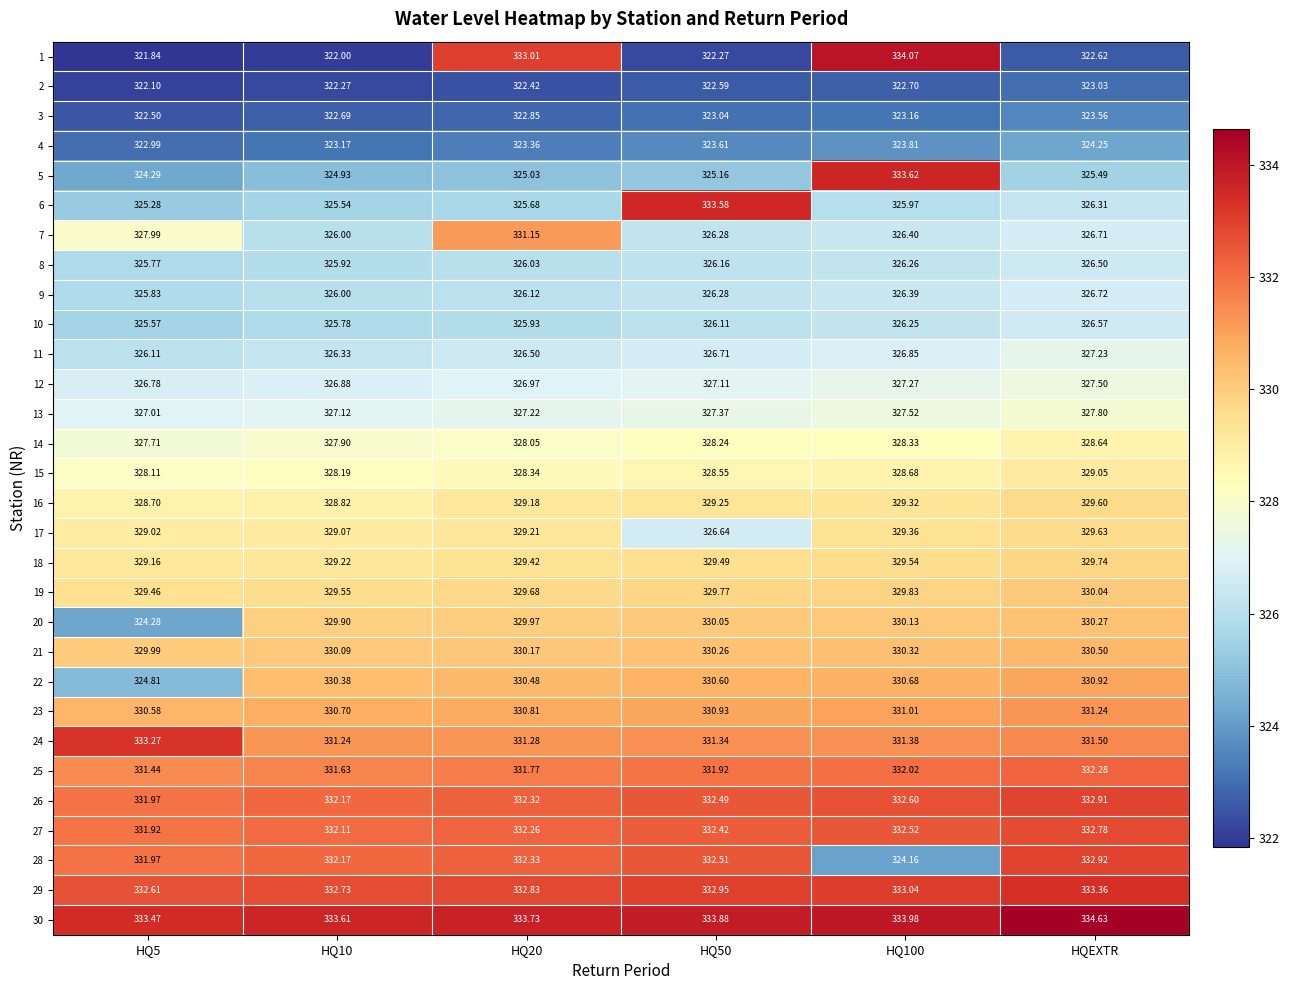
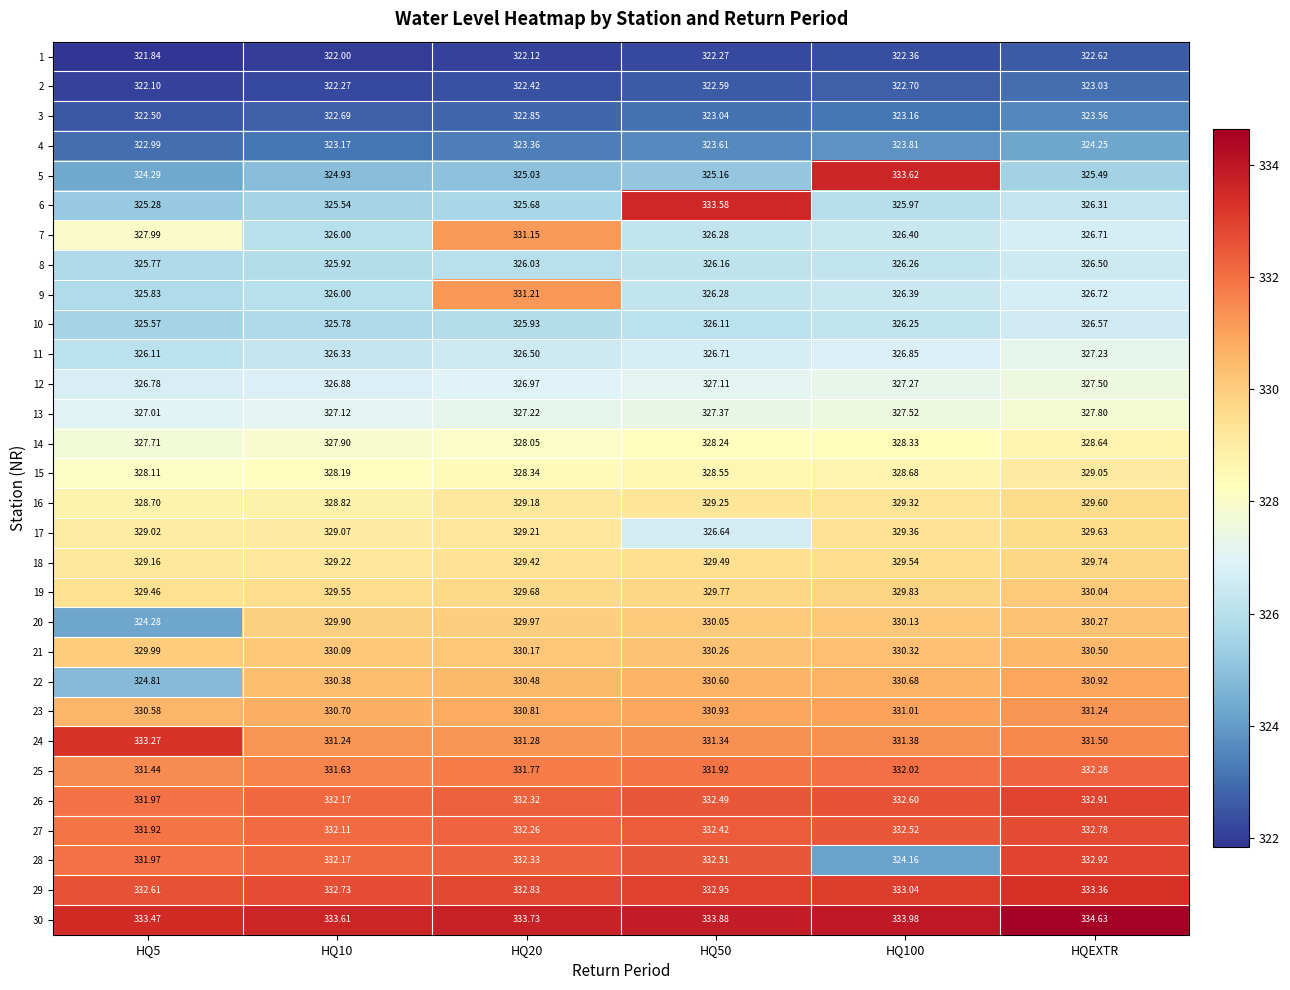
  {
    "1": {
      "HQ5": 321.84,
      "HQ10": 322.00,
-     "HQ20": 333.01,
+     "HQ20": 322.12,
      "HQ50": 322.27,
-     "HQ100": 334.07,
+     "HQ100": 322.36,
      "HQEXTR": 322.62
    },
    "2": {
      "HQ5": 322.10,
      "HQ10": 322.27,
      "HQ20": 322.42,
      "HQ50": 322.59,
      "HQ100": 322.70,
      "HQEXTR": 323.03
    },
    "3": {
      "HQ5": 322.50,
      "HQ10": 322.69,
      "HQ20": 322.85,
      "HQ50": 323.04,
      "HQ100": 323.16,
      "HQEXTR": 323.56
    },
    "4": {
      "HQ5": 322.99,
      "HQ10": 323.17,
      "HQ20": 323.36,
      "HQ50": 323.61,
      "HQ100": 323.81,
      "HQEXTR": 324.25
    },
    "5": {
      "HQ5": 324.29,
      "HQ10": 324.93,
      "HQ20": 325.03,
      "HQ50": 325.16,
      "HQ100": 333.62,
      "HQEXTR": 325.49
    },
    "6": {
      "HQ5": 325.28,
      "HQ10": 325.54,
      "HQ20": 325.68,
      "HQ50": 333.58,
      "HQ100": 325.97,
      "HQEXTR": 326.31
    },
    "7": {
      "HQ5": 327.99,
      "HQ10": 326.00,
      "HQ20": 331.15,
      "HQ50": 326.28,
      "HQ100": 326.40,
      "HQEXTR": 326.71
    },
    "8": {
      "HQ5": 325.77,
      "HQ10": 325.92,
      "HQ20": 326.03,
      "HQ50": 326.16,
      "HQ100": 326.26,
      "HQEXTR": 326.50
    },
    "9": {
      "HQ5": 325.83,
      "HQ10": 326.00,
-     "HQ20": 326.12,
+     "HQ20": 331.21,
      "HQ50": 326.28,
      "HQ100": 326.39,
      "HQEXTR": 326.72
    },
    "10": {
      "HQ5": 325.57,
      "HQ10": 325.78,
      "HQ20": 325.93,
      "HQ50": 326.11,
      "HQ100": 326.25,
      "HQEXTR": 326.57
    },
    "11": {
      "HQ5": 326.11,
      "HQ10": 326.33,
      "HQ20": 326.50,
      "HQ50": 326.71,
      "HQ100": 326.85,
      "HQEXTR": 327.23
    },
    "12": {
      "HQ5": 326.78,
      "HQ10": 326.88,
      "HQ20": 326.97,
      "HQ50": 327.11,
      "HQ100": 327.27,
      "HQEXTR": 327.50
    },
    "13": {
      "HQ5": 327.01,
      "HQ10": 327.12,
      "HQ20": 327.22,
      "HQ50": 327.37,
      "HQ100": 327.52,
      "HQEXTR": 327.80
    },
    "14": {
      "HQ5": 327.71,
      "HQ10": 327.90,
      "HQ20": 328.05,
      "HQ50": 328.24,
      "HQ100": 328.33,
      "HQEXTR": 328.64
    },
    "15": {
      "HQ5": 328.11,
      "HQ10": 328.19,
      "HQ20": 328.34,
      "HQ50": 328.55,
      "HQ100": 328.68,
      "HQEXTR": 329.05
    },
    "16": {
      "HQ5": 328.70,
      "HQ10": 328.82,
      "HQ20": 329.18,
      "HQ50": 329.25,
      "HQ100": 329.32,
      "HQEXTR": 329.60
    },
    "17": {
      "HQ5": 329.02,
      "HQ10": 329.07,
      "HQ20": 329.21,
      "HQ50": 326.64,
      "HQ100": 329.36,
      "HQEXTR": 329.63
    },
    "18": {
      "HQ5": 329.16,
      "HQ10": 329.22,
      "HQ20": 329.42,
      "HQ50": 329.49,
      "HQ100": 329.54,
      "HQEXTR": 329.74
    },
    "19": {
      "HQ5": 329.46,
      "HQ10": 329.55,
      "HQ20": 329.68,
      "HQ50": 329.77,
      "HQ100": 329.83,
      "HQEXTR": 330.04
    },
    "20": {
      "HQ5": 324.28,
      "HQ10": 329.90,
      "HQ20": 329.97,
      "HQ50": 330.05,
      "HQ100": 330.13,
      "HQEXTR": 330.27
    },
    "21": {
      "HQ5": 329.99,
      "HQ10": 330.09,
      "HQ20": 330.17,
      "HQ50": 330.26,
      "HQ100": 330.32,
      "HQEXTR": 330.50
    },
    "22": {
      "HQ5": 324.81,
      "HQ10": 330.38,
      "HQ20": 330.48,
      "HQ50": 330.60,
      "HQ100": 330.68,
      "HQEXTR": 330.92
    },
    "23": {
      "HQ5": 330.58,
      "HQ10": 330.70,
      "HQ20": 330.81,
      "HQ50": 330.93,
      "HQ100": 331.01,
      "HQEXTR": 331.24
    },
    "24": {
      "HQ5": 333.27,
      "HQ10": 331.24,
      "HQ20": 331.28,
      "HQ50": 331.34,
      "HQ100": 331.38,
      "HQEXTR": 331.50
    },
    "25": {
      "HQ5": 331.44,
      "HQ10": 331.63,
      "HQ20": 331.77,
      "HQ50": 331.92,
      "HQ100": 332.02,
      "HQEXTR": 332.28
    },
    "26": {
      "HQ5": 331.97,
      "HQ10": 332.17,
      "HQ20": 332.32,
      "HQ50": 332.49,
      "HQ100": 332.60,
      "HQEXTR": 332.91
    },
    "27": {
      "HQ5": 331.92,
      "HQ10": 332.11,
      "HQ20": 332.26,
      "HQ50": 332.42,
      "HQ100": 332.52,
      "HQEXTR": 332.78
    },
    "28": {
      "HQ5": 331.97,
      "HQ10": 332.17,
      "HQ20": 332.33,
      "HQ50": 332.51,
      "HQ100": 324.16,
      "HQEXTR": 332.92
    },
    "29": {
      "HQ5": 332.61,
      "HQ10": 332.73,
      "HQ20": 332.83,
      "HQ50": 332.95,
      "HQ100": 333.04,
      "HQEXTR": 333.36
    },
    "30": {
      "HQ5": 333.47,
      "HQ10": 333.61,
      "HQ20": 333.73,
      "HQ50": 333.88,
      "HQ100": 333.98,
      "HQEXTR": 334.63
    }
  }
